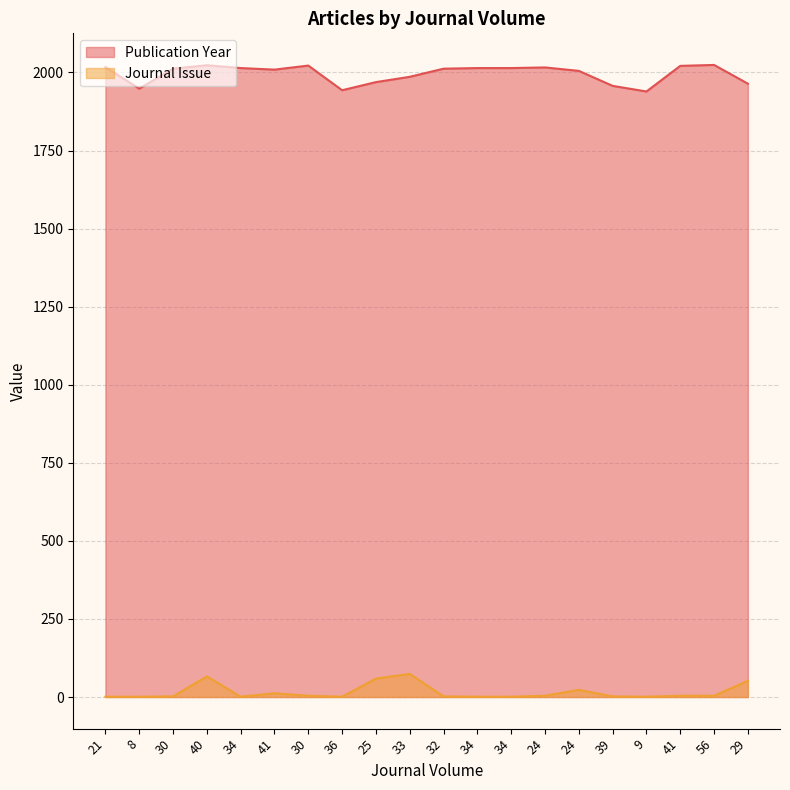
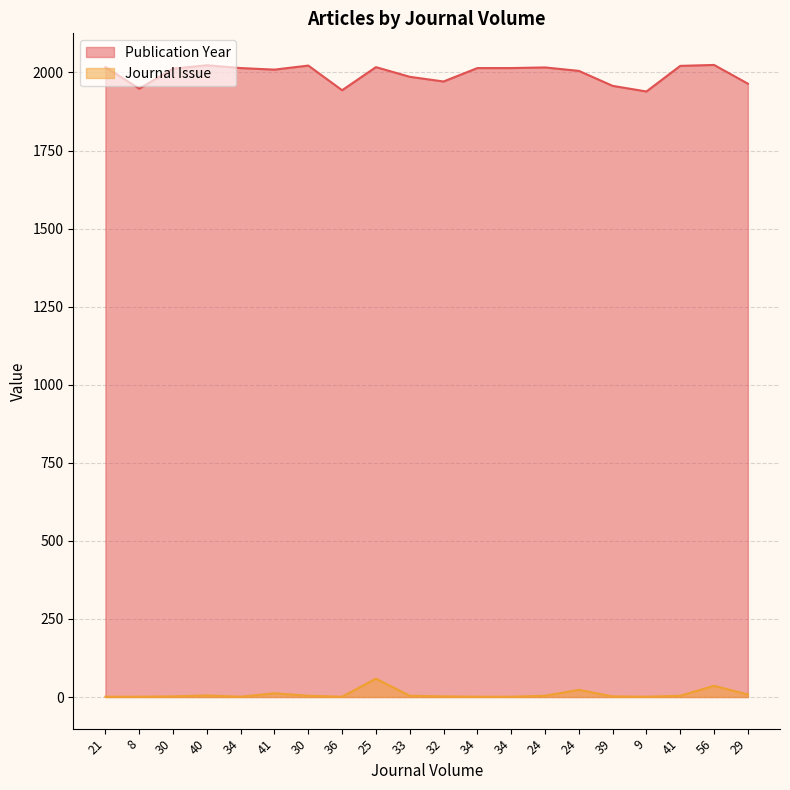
  {
    "Publication Year": {
      "8": 1950,
      "36": 1940,
-     "25": 1970,
+     "25": 2020,
      "33": 1990,
-     "32": 2010,
+     "32": 1970,
      "39": 1960,
      "9": 1940,
      "56": 2020,
      "29": 1960
    },
    "Journal Issue": {
      "21": 0,
      "8": 0,
-     "40": 70,
+     "40": 10,
      "36": 0,
      "25": 60,
-     "33": 70,
+     "33": 0,
      "32": 0,
      "39": 0,
      "9": 0,
-     "56": 0,
-     "29": 50
+     "56": 40,
+     "29": 10
    }
  }
